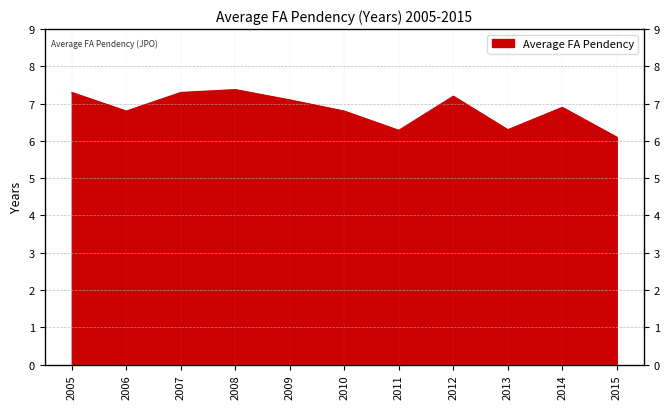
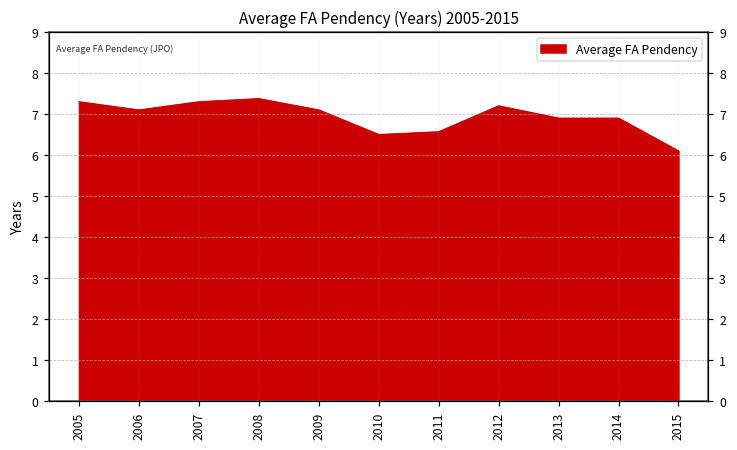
  {
    "2005": 7.3,
-   "2006": 6.8,
+   "2006": 7.1,
    "2007": 7.3,
    "2008": 7.4,
    "2009": 7.1,
-   "2010": 6.8,
-   "2011": 6.3,
+   "2010": 6.5,
+   "2011": 6.6,
    "2012": 7.2,
-   "2013": 6.3,
+   "2013": 6.9,
    "2014": 6.9,
    "2015": 6.1
  }
